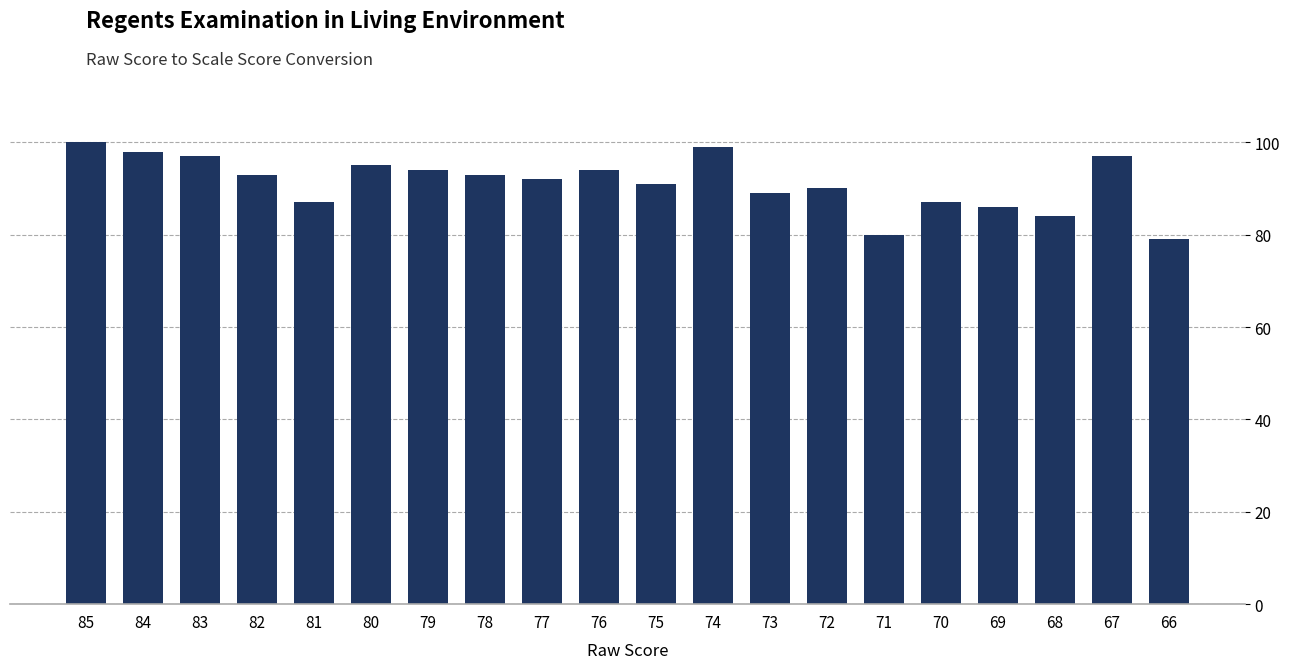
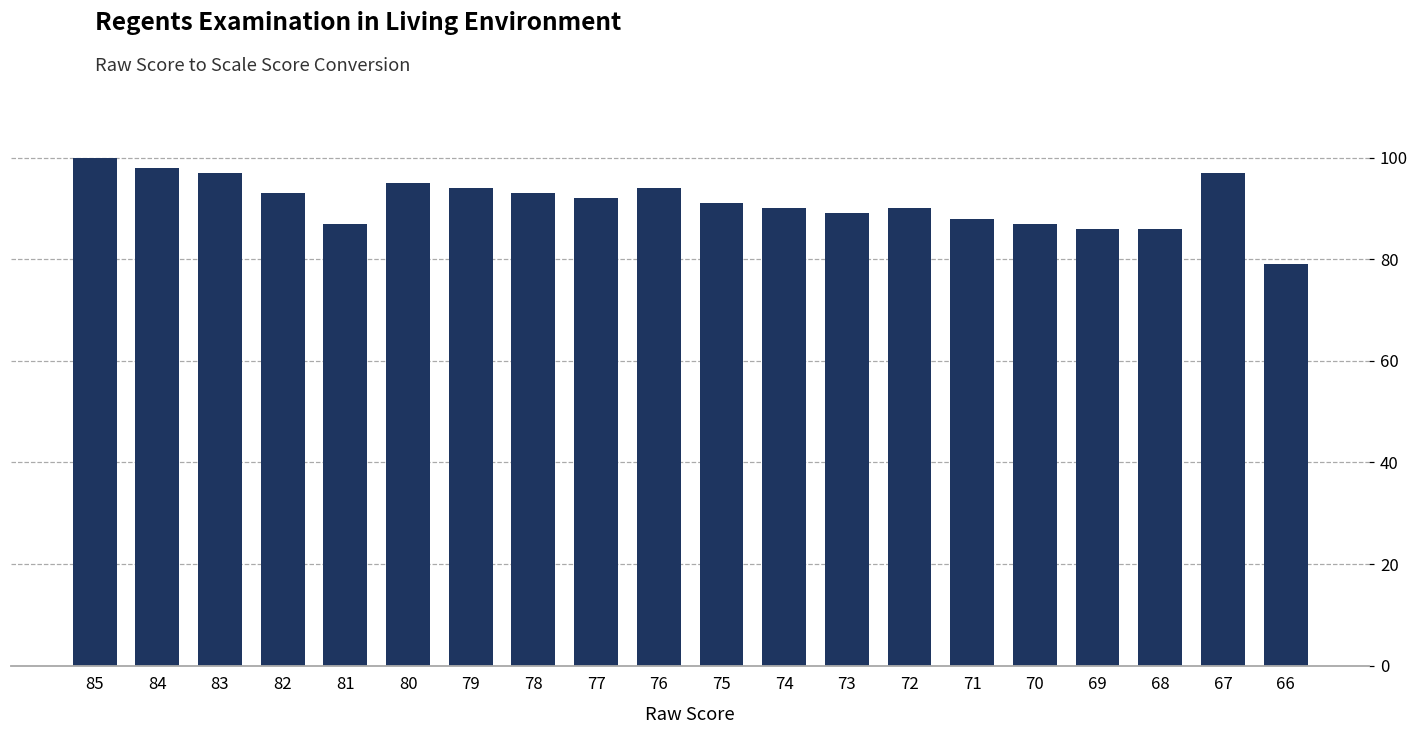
  {
    "85": 100,
    "84": 98,
    "83": 97,
    "82": 93,
    "81": 87,
    "80": 95,
    "79": 94,
    "78": 93,
    "77": 92,
    "76": 94,
    "75": 91,
-   "74": 99,
+   "74": 90,
    "73": 89,
    "72": 90,
-   "71": 80,
+   "71": 88,
    "70": 87,
    "69": 86,
-   "68": 84,
+   "68": 86,
    "67": 97,
    "66": 79
  }
